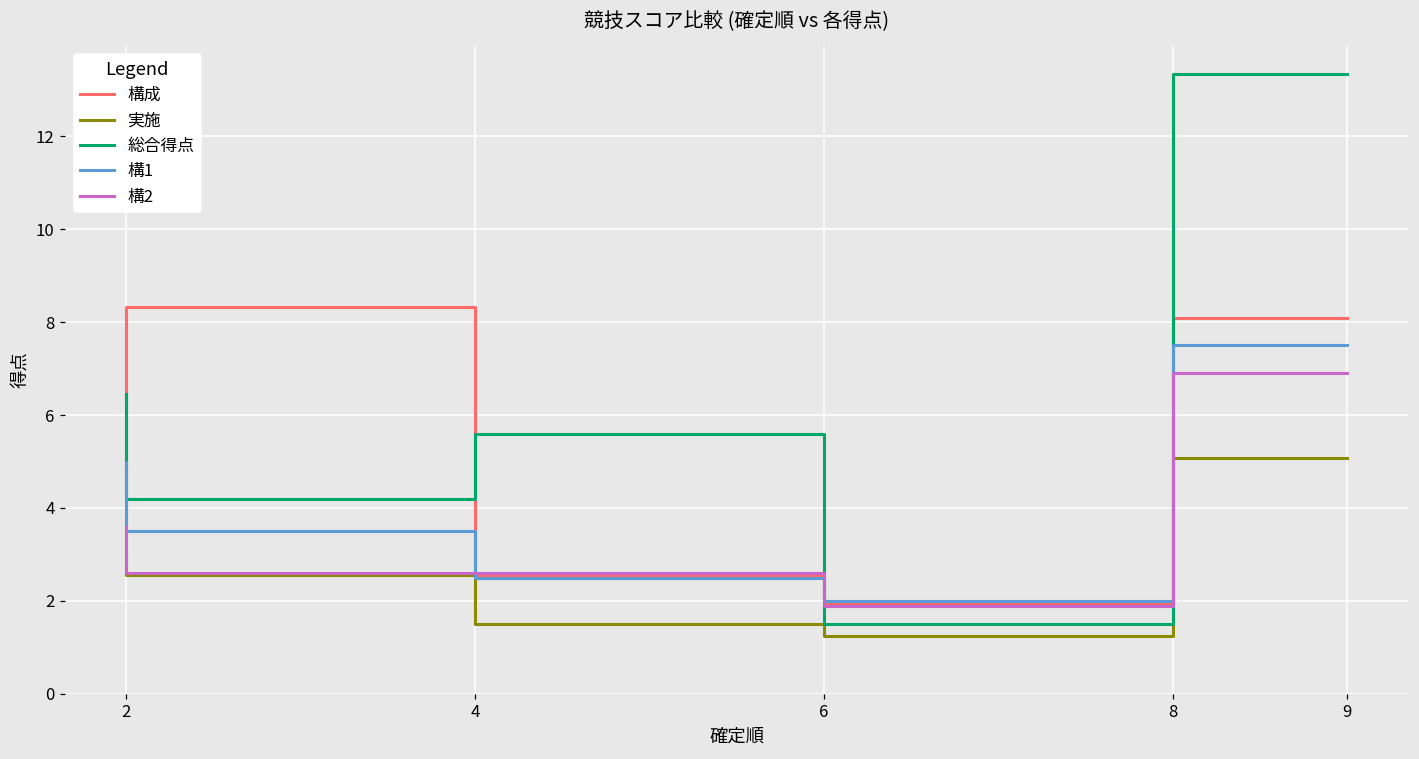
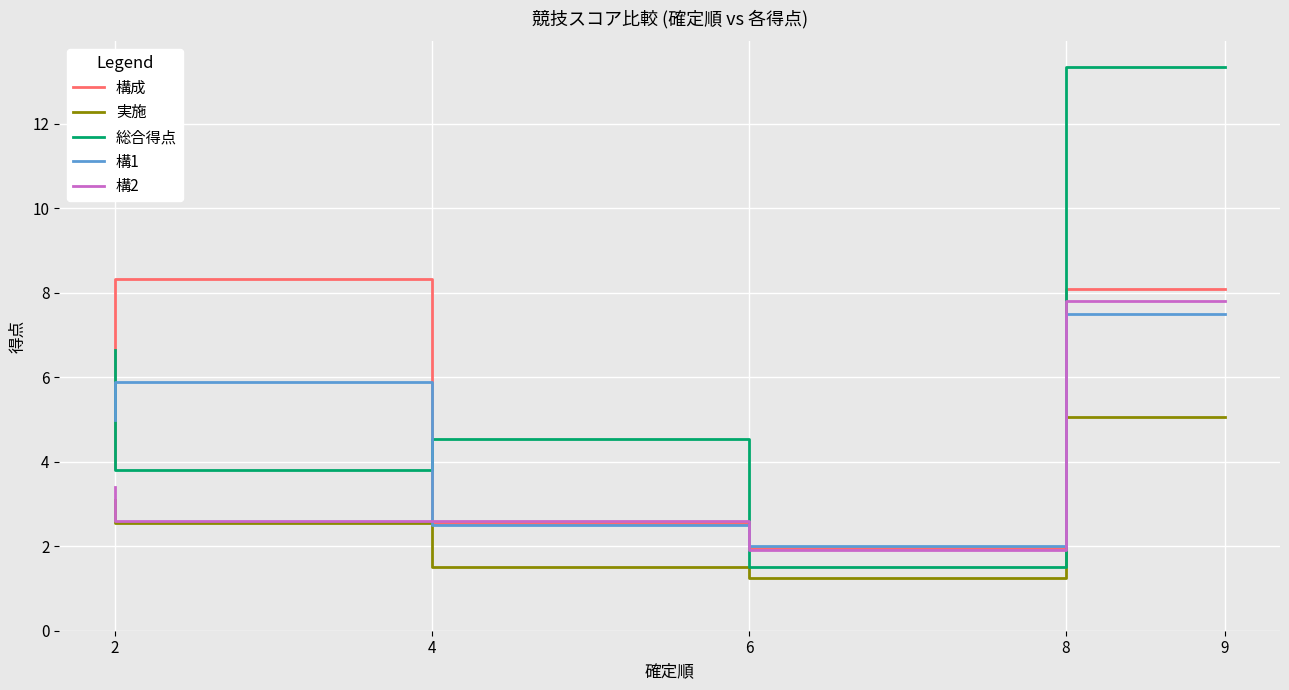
  {
    "構成": {
-     "2": 4.8,
+     "2": 3.9,
      "4": 8.3,
      "9": 8.1
    },
    "実施": {
      "2": 3.1,
      "6": 1.5,
      "8": 1.3,
      "9": 5.1
    },
    "総合得点": {
-     "2": 6.5,
-     "4": 4.2,
-     "6": 5.6,
+     "2": 6.7,
+     "4": 3.8,
+     "6": 4.6,
      "8": 1.5,
      "9": 13.4
    },
    "構1": {
      "2": 5.0,
-     "4": 3.5,
+     "4": 5.9,
      "9": 7.5
    },
    "構2": {
-     "2": 3.6,
-     "9": 6.9
+     "2": 3.4,
+     "9": 7.8
    }
  }
